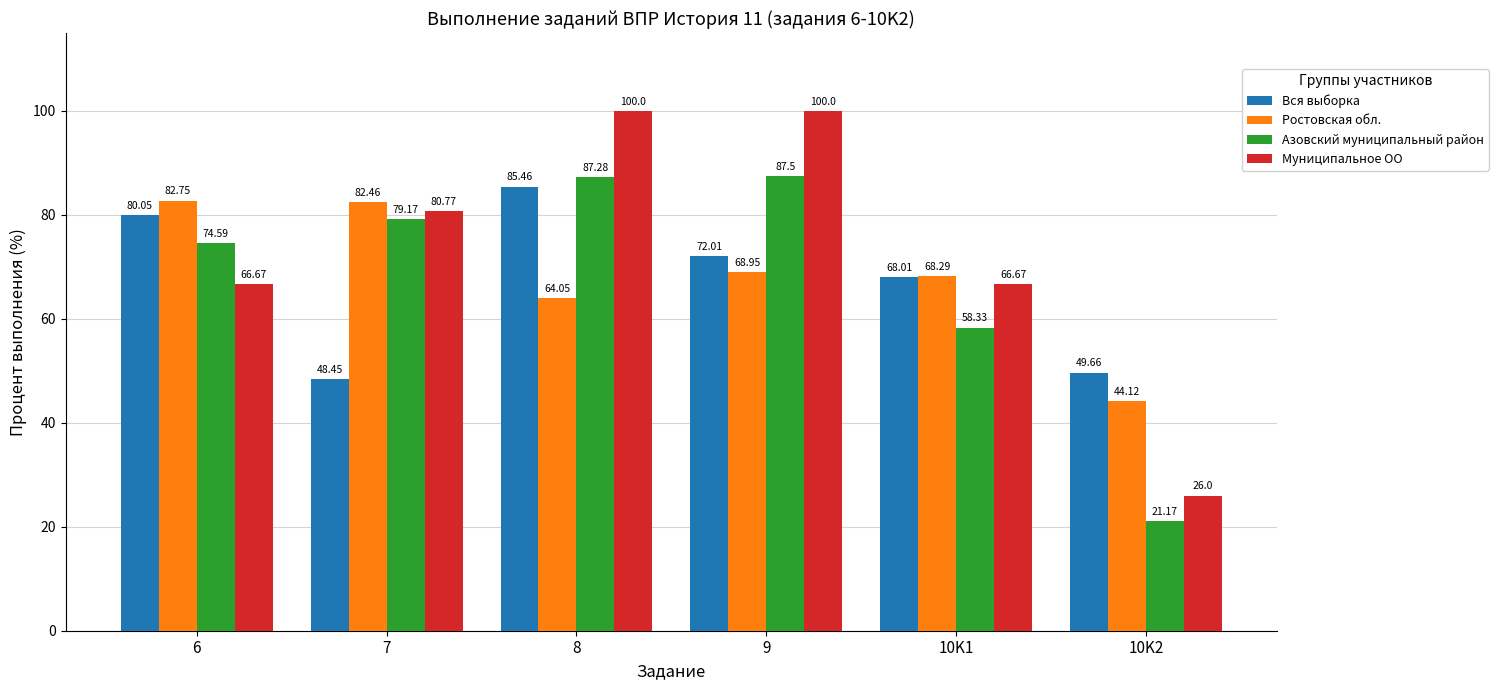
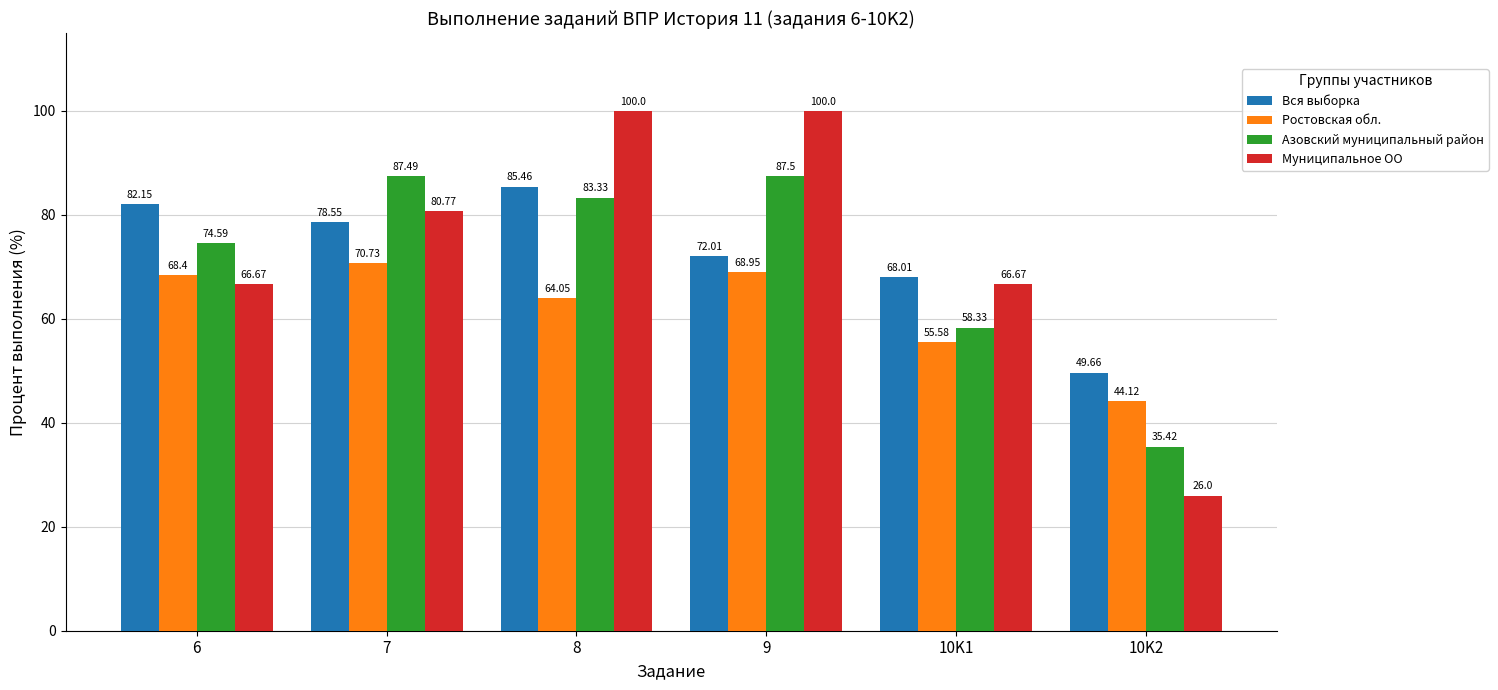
  {
    "Вся выборка": {
-     "6": 80.05,
-     "7": 48.45,
+     "6": 82.15,
+     "7": 78.55,
      "8": 85.46,
      "9": 72.01,
      "10K1": 68.01,
      "10K2": 49.66
    },
    "Ростовская обл.": {
-     "6": 82.75,
-     "7": 82.46,
+     "6": 68.4,
+     "7": 70.73,
      "8": 64.05,
      "9": 68.95,
-     "10K1": 68.29,
+     "10K1": 55.58,
      "10K2": 44.12
    },
    "Азовский муниципальный район": {
      "6": 74.59,
-     "7": 79.17,
-     "8": 87.28,
+     "7": 87.49,
+     "8": 83.33,
      "9": 87.5,
      "10K1": 58.33,
-     "10K2": 21.17
+     "10K2": 35.42
    },
    "Муниципальное ОО": {
      "6": 66.67,
      "7": 80.77,
      "8": 100.0,
      "9": 100.0,
      "10K1": 66.67,
      "10K2": 26.0
    }
  }
